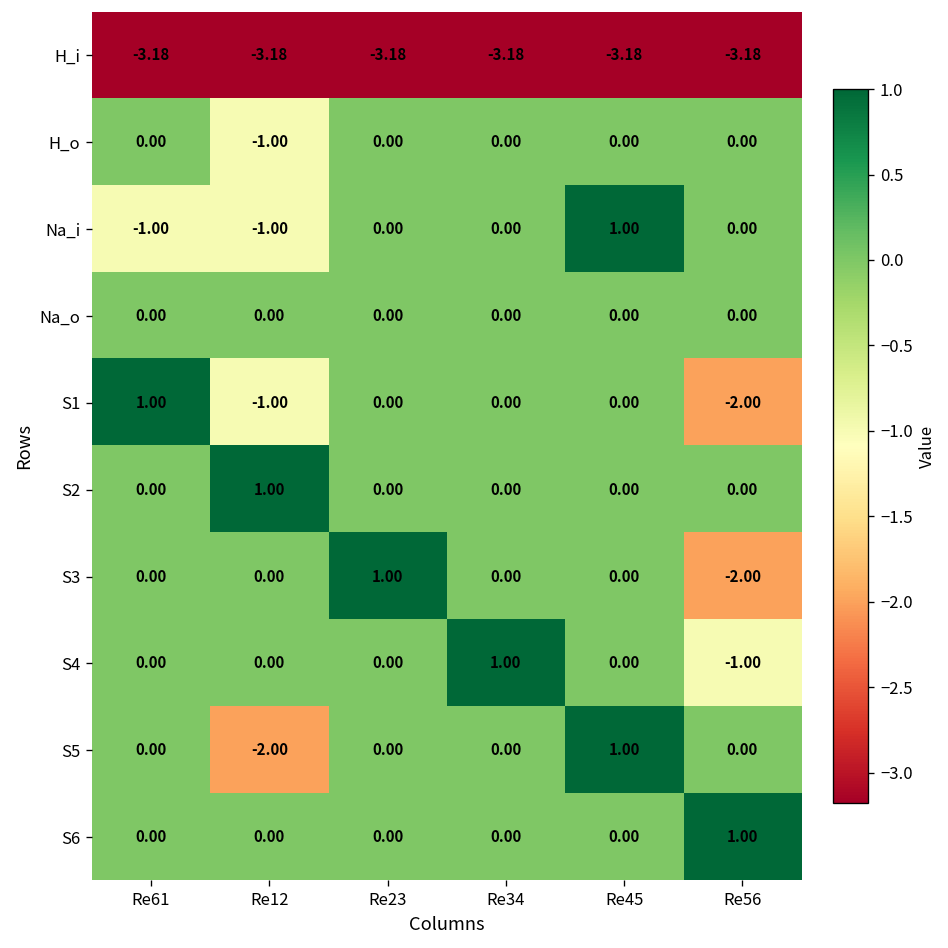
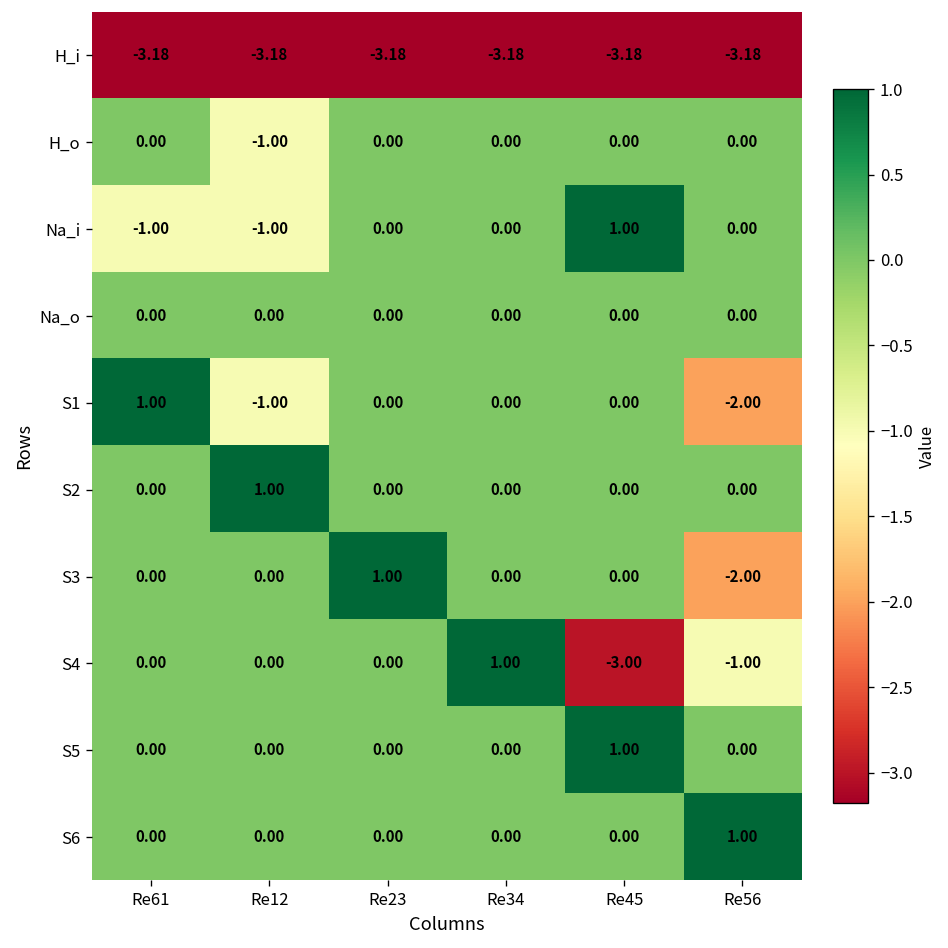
  {
    "H_i": {
      "Re61": -3.18,
      "Re12": -3.18,
      "Re23": -3.18,
      "Re34": -3.18,
      "Re45": -3.18,
      "Re56": -3.18
    },
    "H_o": {
      "Re61": 0.00,
      "Re12": -1.00,
      "Re23": 0.00,
      "Re34": 0.00,
      "Re45": 0.00,
      "Re56": 0.00
    },
    "Na_i": {
      "Re61": -1.00,
      "Re12": -1.00,
      "Re23": 0.00,
      "Re34": 0.00,
      "Re45": 1.00,
      "Re56": 0.00
    },
    "Na_o": {
      "Re61": 0.00,
      "Re12": 0.00,
      "Re23": 0.00,
      "Re34": 0.00,
      "Re45": 0.00,
      "Re56": 0.00
    },
    "S1": {
      "Re61": 1.00,
      "Re12": -1.00,
      "Re23": 0.00,
      "Re34": 0.00,
      "Re45": 0.00,
      "Re56": -2.00
    },
    "S2": {
      "Re61": 0.00,
      "Re12": 1.00,
      "Re23": 0.00,
      "Re34": 0.00,
      "Re45": 0.00,
      "Re56": 0.00
    },
    "S3": {
      "Re61": 0.00,
      "Re12": 0.00,
      "Re23": 1.00,
      "Re34": 0.00,
      "Re45": 0.00,
      "Re56": -2.00
    },
    "S4": {
      "Re61": 0.00,
      "Re12": 0.00,
      "Re23": 0.00,
      "Re34": 1.00,
-     "Re45": 0.00,
+     "Re45": -3.00,
      "Re56": -1.00
    },
    "S5": {
      "Re61": 0.00,
-     "Re12": -2.00,
+     "Re12": 0.00,
      "Re23": 0.00,
      "Re34": 0.00,
      "Re45": 1.00,
      "Re56": 0.00
    },
    "S6": {
      "Re61": 0.00,
      "Re12": 0.00,
      "Re23": 0.00,
      "Re34": 0.00,
      "Re45": 0.00,
      "Re56": 1.00
    }
  }
